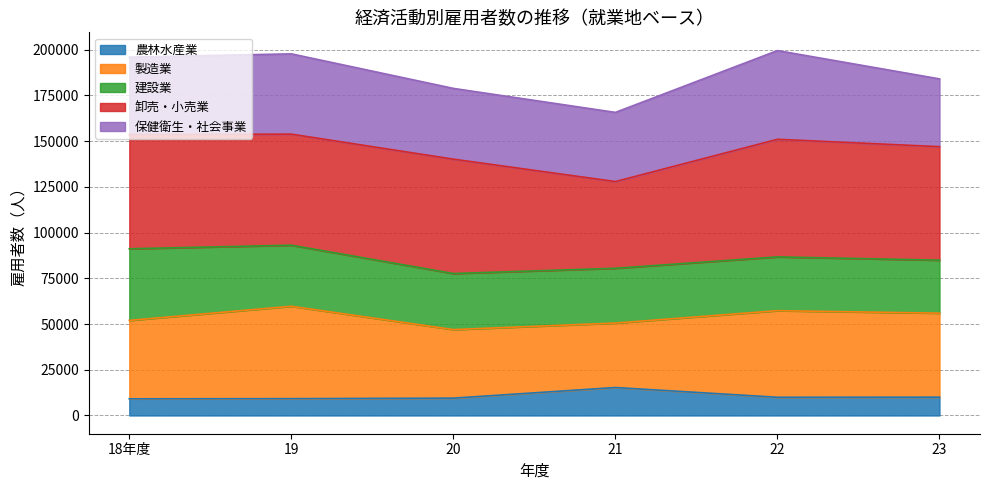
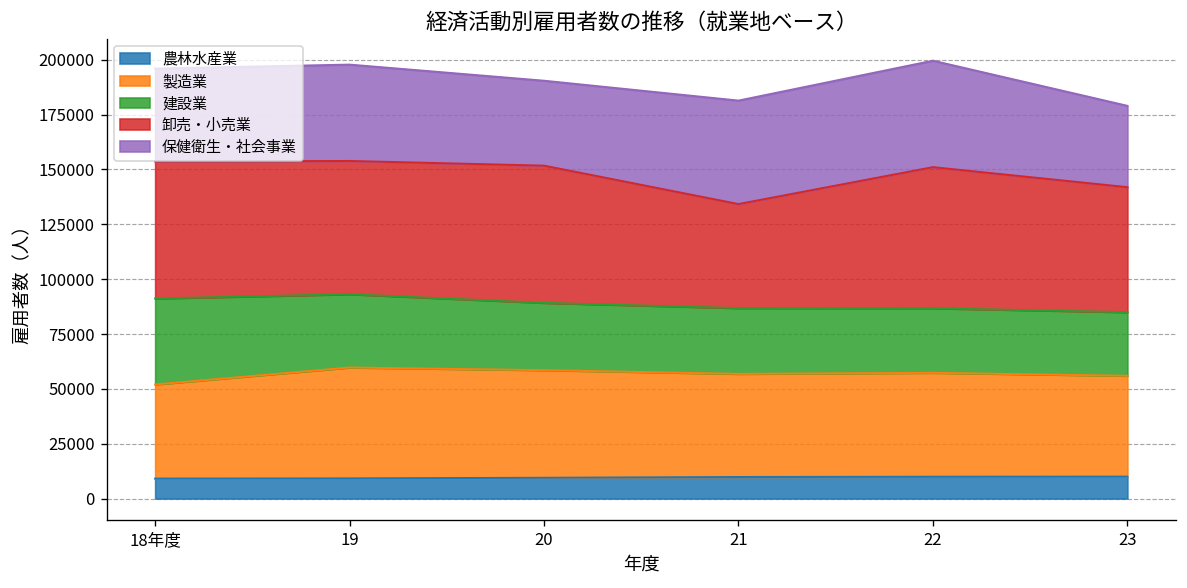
  {
    "農林水産業": {
      "18年度": 9000,
      "19": 9000,
      "20": 9000,
-     "21": 15000,
+     "21": 10000,
      "22": 10000,
      "23": 10000
    },
    "製造業": {
      "18年度": 43000,
      "19": 51000,
-     "20": 37000,
-     "21": 35000,
+     "20": 49000,
+     "21": 47000,
      "22": 47000,
      "23": 46000
    },
    "建設業": {
      "18年度": 39000,
      "19": 33000,
      "20": 31000,
      "21": 30000,
      "22": 29000,
      "23": 29000
    },
    "卸売・小売業": {
      "19": 61000,
      "20": 63000,
      "21": 47000,
      "22": 64000,
-     "23": 62000
+     "23": 57000
    },
    "保健衛生・社会事業": {
      "19": 44000,
      "20": 39000,
-     "21": 38000,
+     "21": 47000,
      "22": 49000,
      "23": 37000
    }
  }
